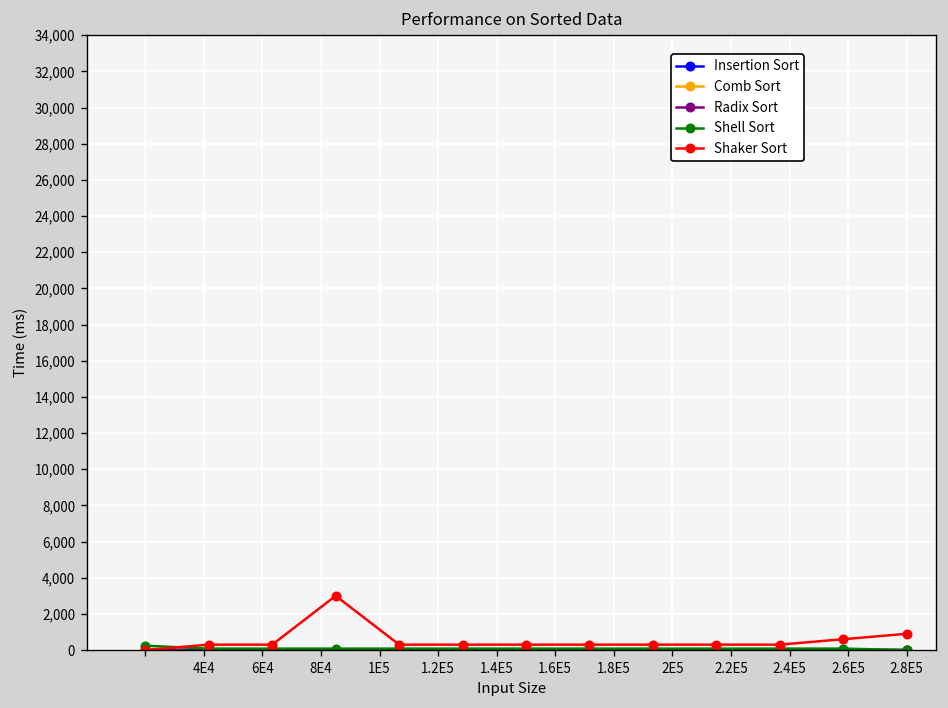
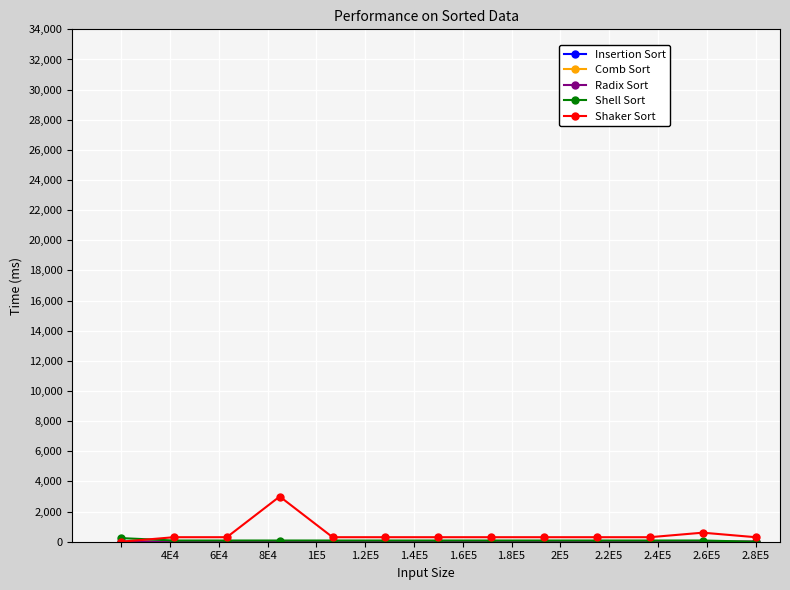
  {
    "Shaker Sort": {
-     "2.8E5": 900
+     "2.8E5": 300
    }
  }
